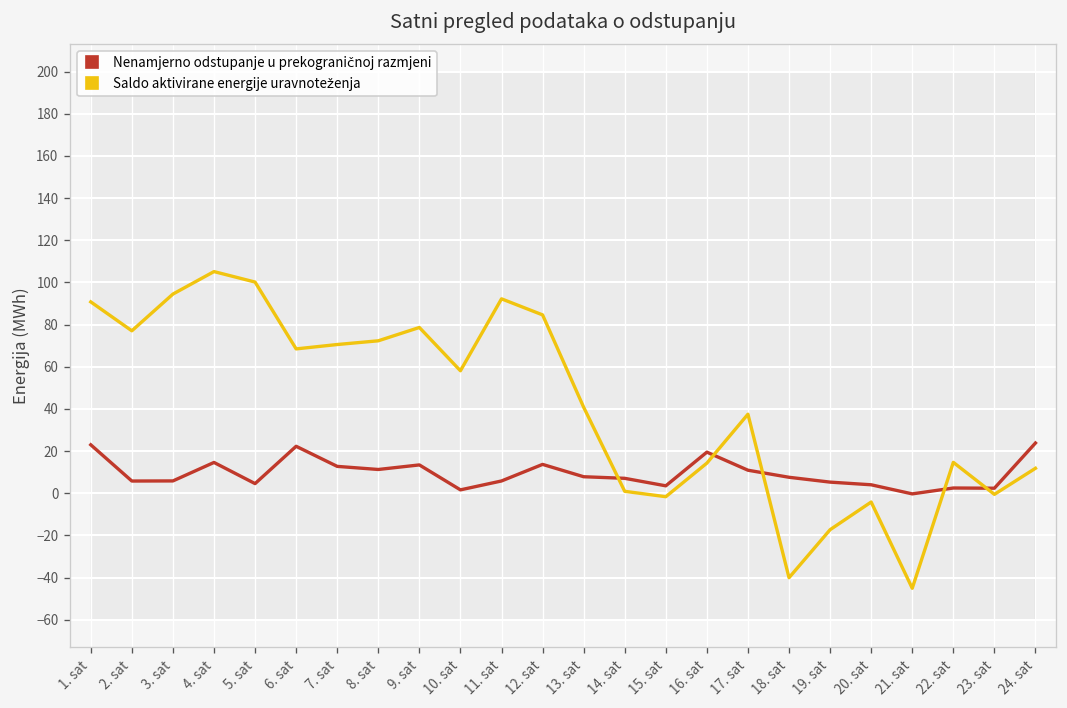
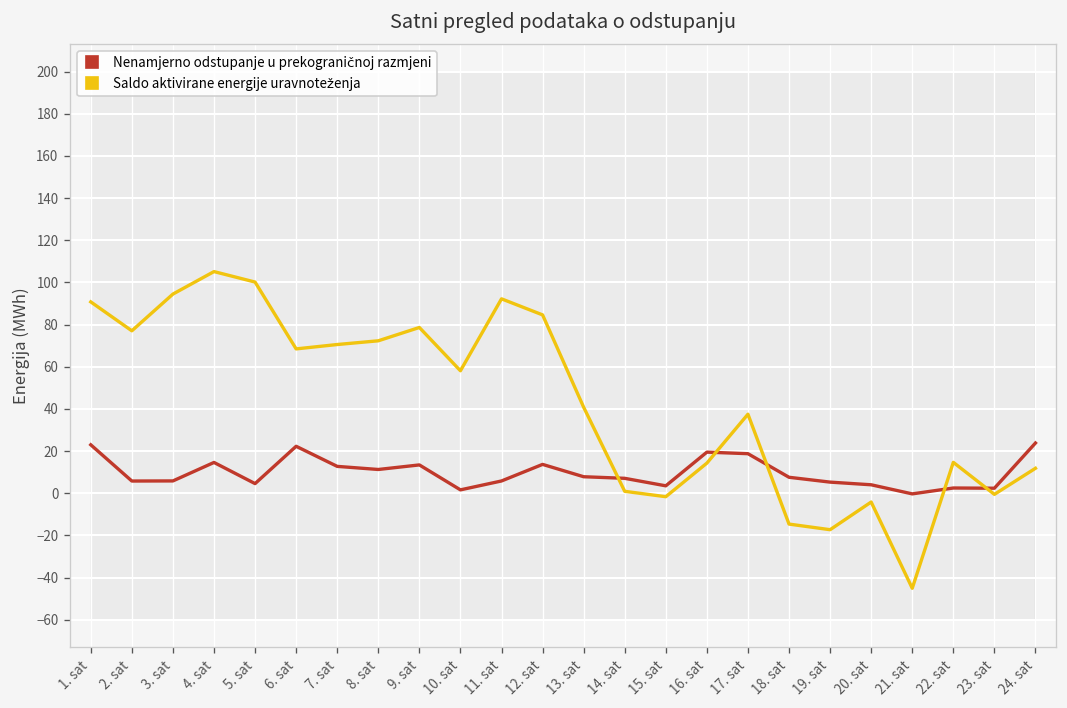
  {
    "Nenamjerno odstupanje u prekograničnoj razmjeni": {
      "1. sat": 23,
      "2. sat": 6,
      "3. sat": 6,
      "4. sat": 15,
      "5. sat": 5,
      "6. sat": 22,
      "7. sat": 13,
      "8. sat": 11,
      "9. sat": 13,
      "10. sat": 2,
      "11. sat": 6,
      "12. sat": 14,
      "13. sat": 8,
      "14. sat": 7,
      "15. sat": 4,
      "16. sat": 19,
-     "17. sat": 11,
+     "17. sat": 19,
      "18. sat": 8,
      "19. sat": 5,
      "20. sat": 4,
      "21. sat": 0,
      "22. sat": 2,
      "23. sat": 2,
      "24. sat": 24
    },
    "Saldo aktivirane energije uravnoteženja": {
      "1. sat": 91,
      "2. sat": 77,
      "3. sat": 94,
      "4. sat": 105,
      "5. sat": 100,
      "6. sat": 68,
      "7. sat": 71,
      "8. sat": 72,
      "9. sat": 79,
      "10. sat": 58,
      "11. sat": 92,
      "12. sat": 85,
      "13. sat": 41,
      "14. sat": 1,
      "15. sat": -2,
      "16. sat": 14,
      "17. sat": 37,
-     "18. sat": -40,
+     "18. sat": -15,
      "19. sat": -17,
      "20. sat": -4,
      "21. sat": -45,
      "22. sat": 15,
      "23. sat": -1,
      "24. sat": 12
    }
  }
